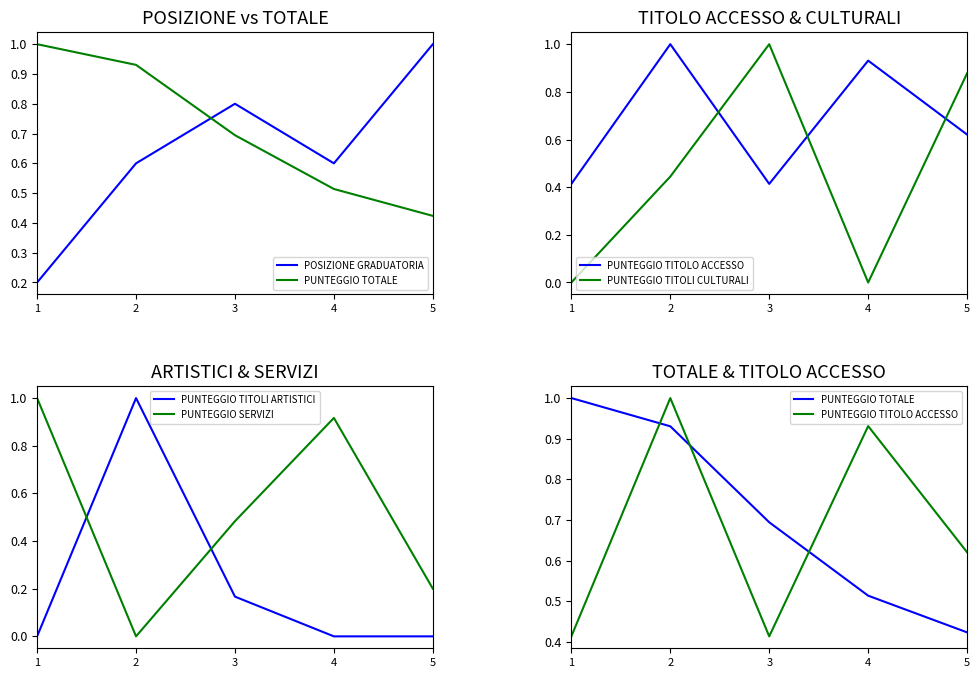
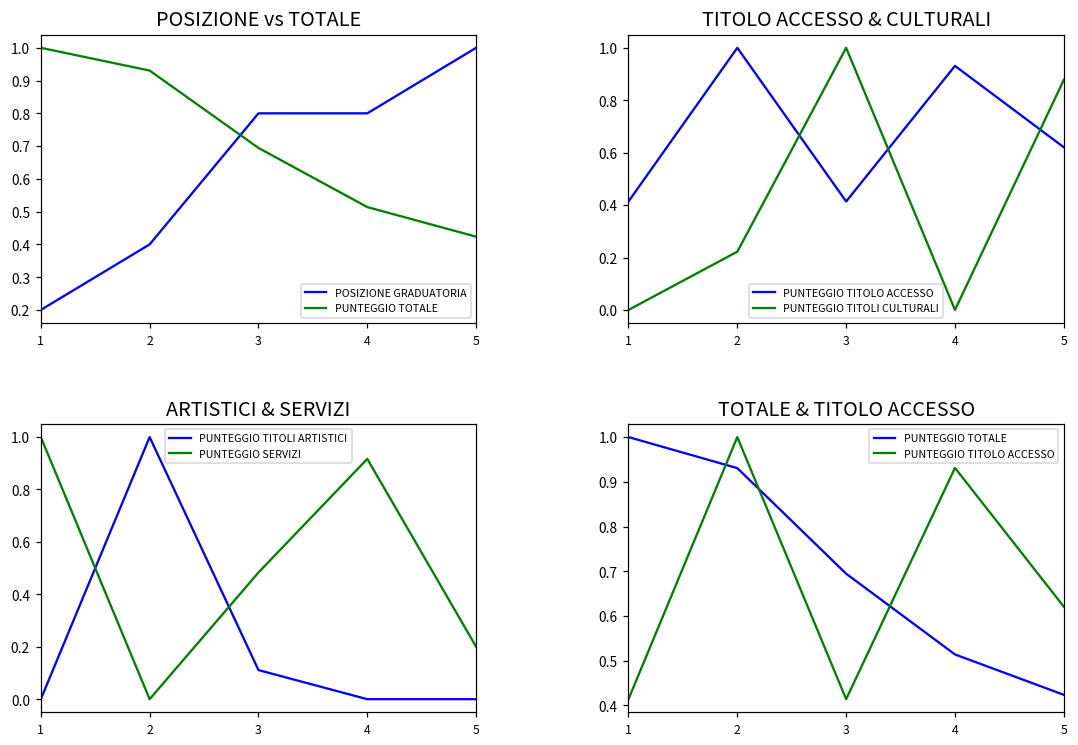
  {
    "POSIZIONE vs TOTALE": {
      "POSIZIONE GRADUATORIA": {
        "1": 0.20,
-       "2": 0.60,
+       "2": 0.40,
        "3": 0.80,
-       "4": 0.60,
+       "4": 0.80,
        "5": 1.00
      }
    },
    "TITOLO ACCESSO & CULTURALI": {
      "PUNTEGGIO TITOLI CULTURALI": {
        "1": 0.00,
-       "2": 0.44,
+       "2": 0.22,
        "3": 1.00,
        "4": 0.00,
        "5": 0.88
      }
    },
    "ARTISTICI & SERVIZI": {
      "PUNTEGGIO TITOLI ARTISTICI": {
        "1": 0.00,
        "2": 1.00,
-       "3": 0.17,
+       "3": 0.11,
        "4": 0.00,
        "5": 0.00
      },
      "PUNTEGGIO SERVIZI": {
        "1": 1.00,
        "2": 0.00,
        "3": 0.48,
        "4": 0.92,
        "5": 0.20
      }
    },
    "TOTALE & TITOLO ACCESSO": {
      "PUNTEGGIO TOTALE": {
        "1": 1.00,
        "2": 0.93,
        "3": 0.69,
        "4": 0.51,
        "5": 0.42
      },
      "PUNTEGGIO TITOLO ACCESSO": {
        "1": 0.41,
        "2": 1.00,
        "3": 0.41,
        "4": 0.93,
        "5": 0.62
      }
    }
  }
